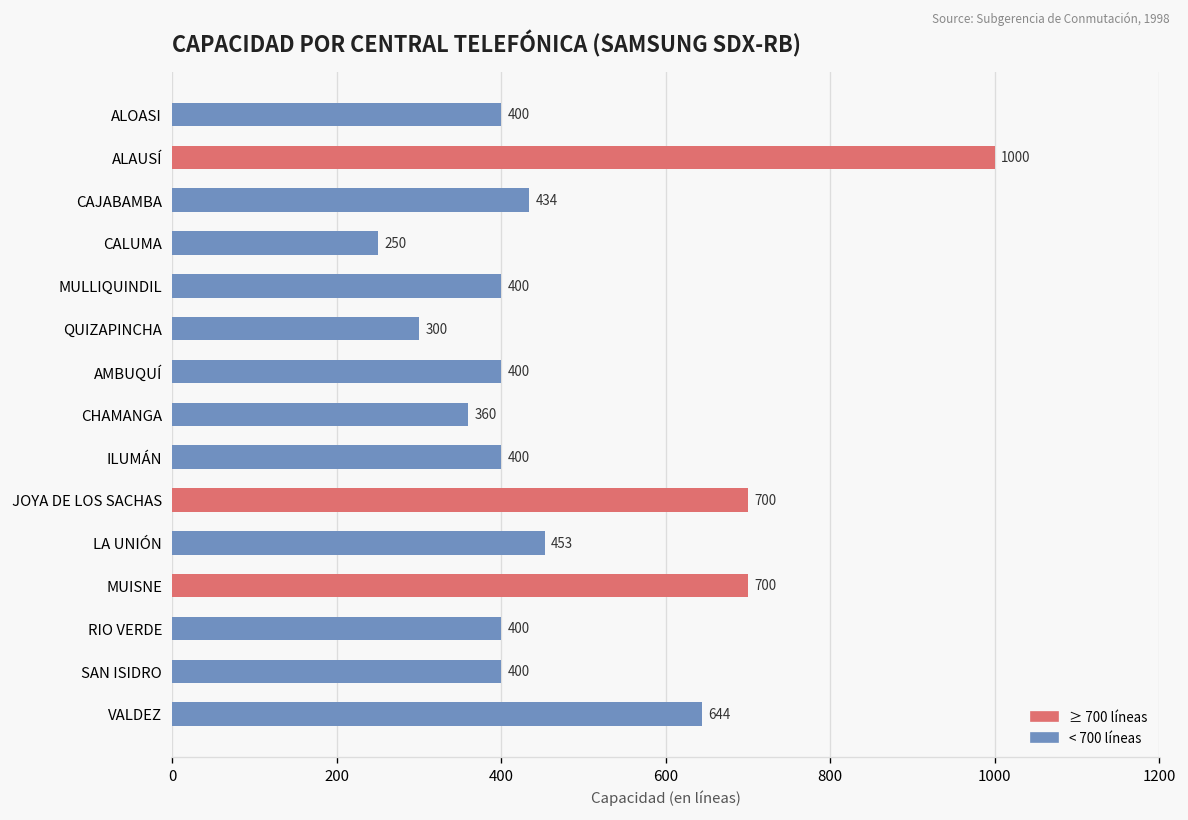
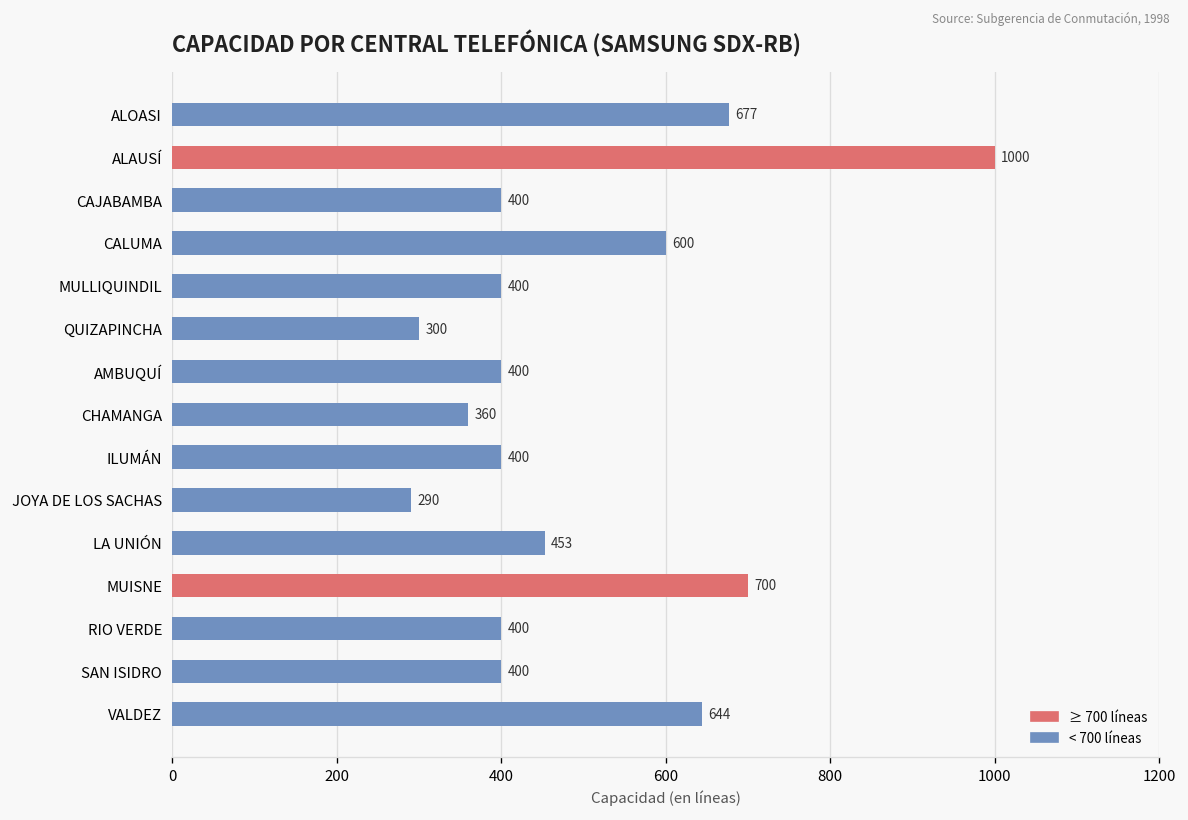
  {
-   "ALOASI": 400,
+   "ALOASI": 677,
    "ALAUSÍ": 1000,
-   "CAJABAMBA": 434,
-   "CALUMA": 250,
+   "CAJABAMBA": 400,
+   "CALUMA": 600,
    "MULLIQUINDIL": 400,
    "QUIZAPINCHA": 300,
    "AMBUQUÍ": 400,
    "CHAMANGA": 360,
    "ILUMÁN": 400,
-   "JOYA DE LOS SACHAS": 700,
+   "JOYA DE LOS SACHAS": 290,
    "LA UNIÓN": 453,
    "MUISNE": 700,
    "RIO VERDE": 400,
    "SAN ISIDRO": 400,
    "VALDEZ": 644
  }
